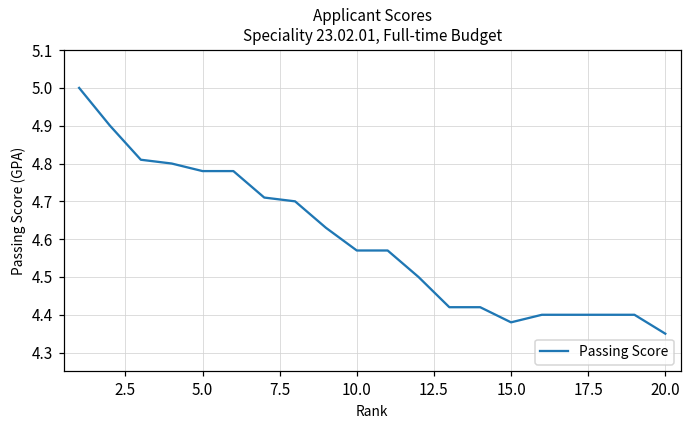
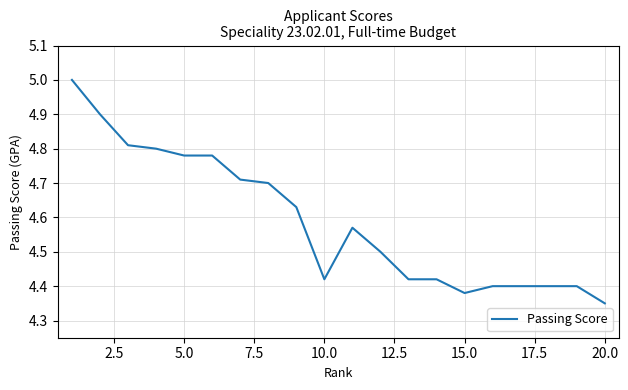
  {
    "5.0": 4.78,
-   "10.0": 4.57,
+   "10.0": 4.42,
    "15.0": 4.38,
    "20.0": 4.35
  }
